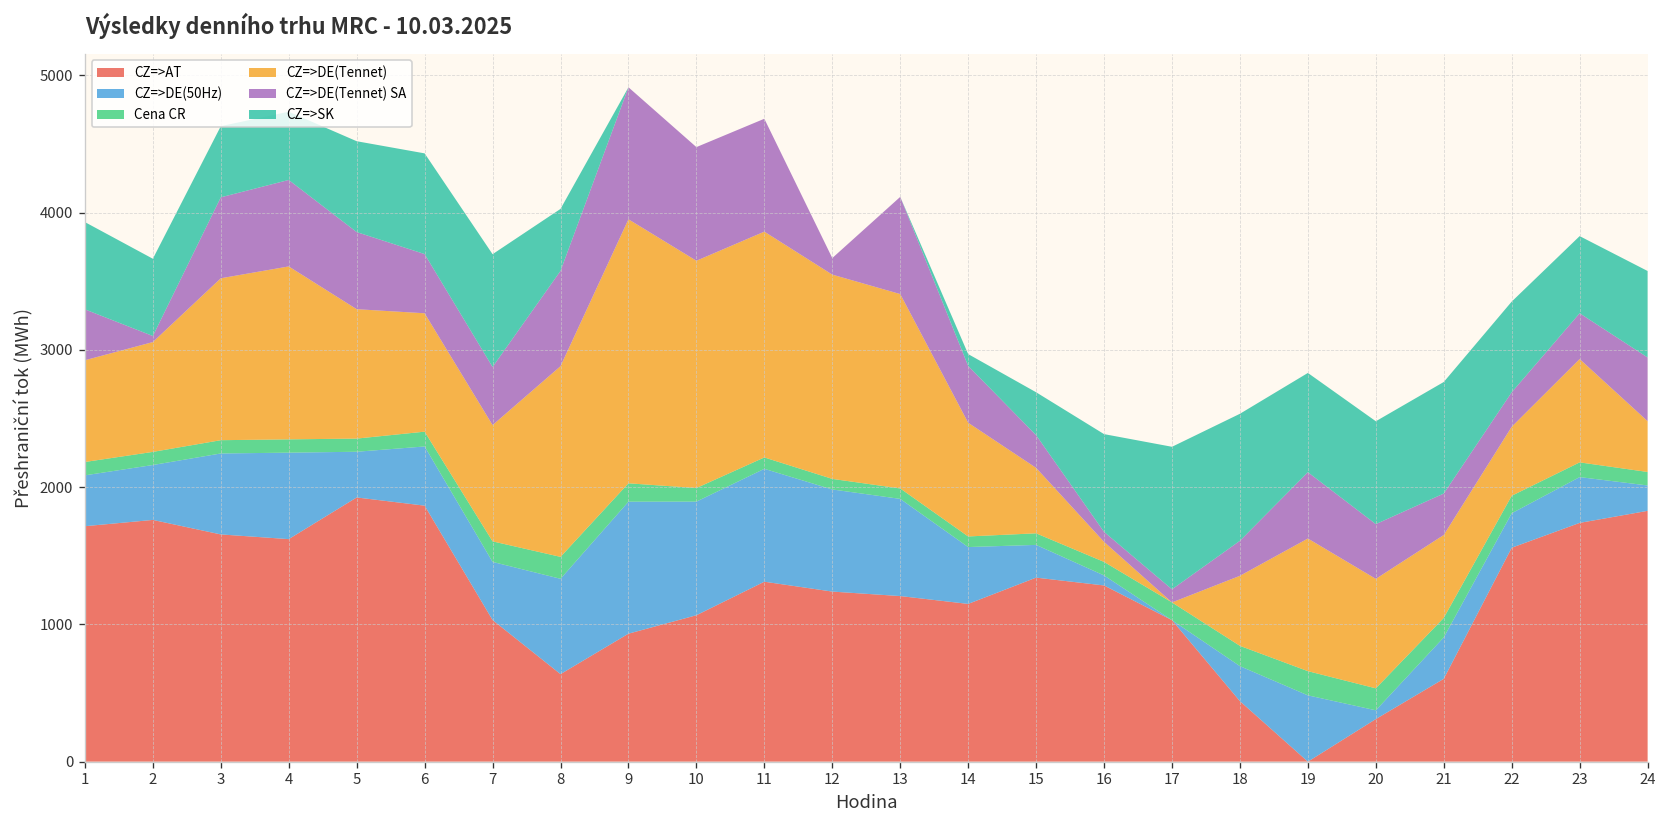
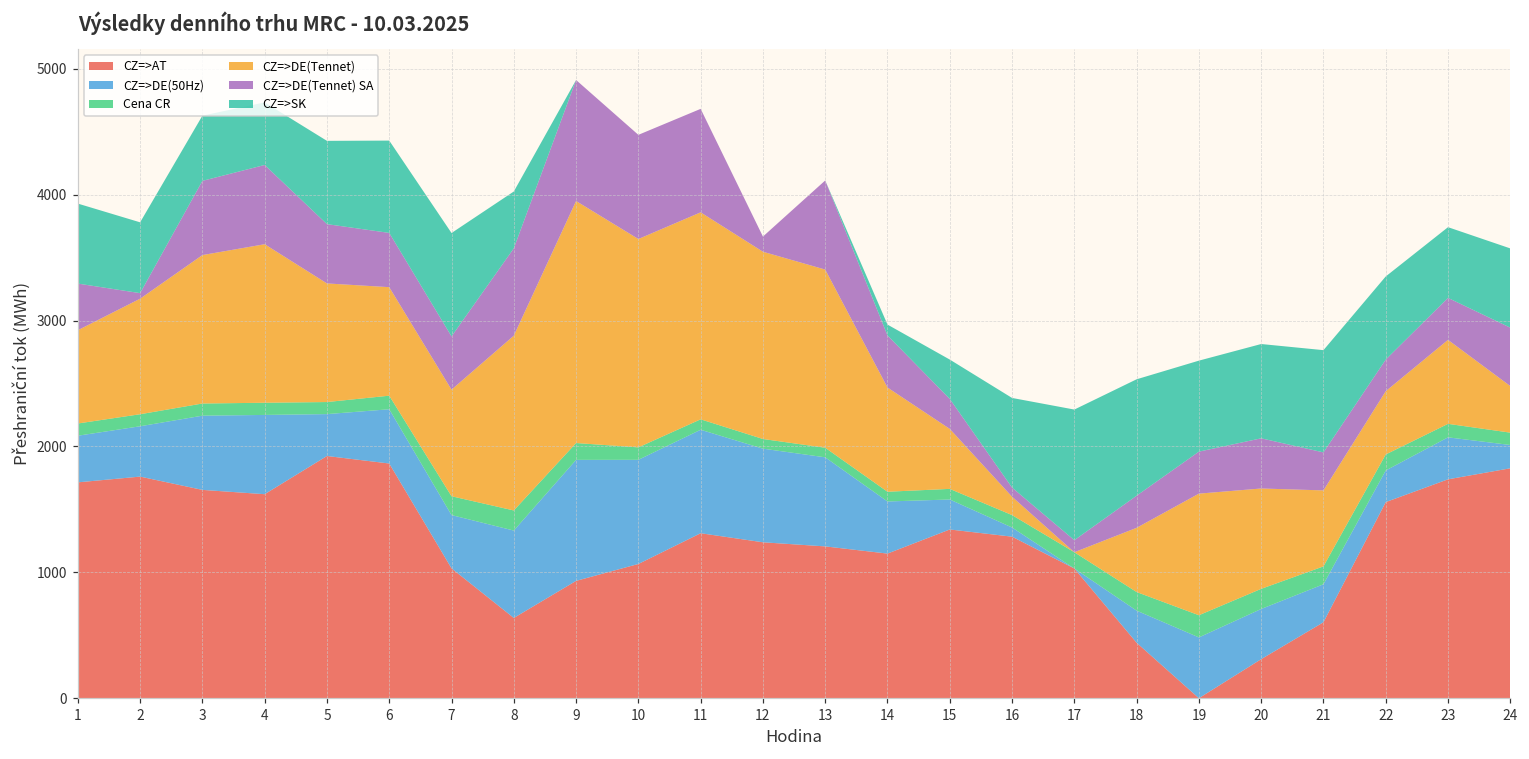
  {
    "CZ=>AT": {
      "1": 1720,
      "2": 1760,
      "3": 1660,
      "4": 1620,
      "5": 1920,
      "6": 1860,
      "7": 1030,
      "8": 640,
      "9": 930,
      "10": 1070,
      "11": 1310,
      "12": 1240,
      "13": 1210,
      "14": 1150,
      "15": 1340,
      "16": 1280,
      "18": 440,
      "19": 0,
      "20": 310,
      "21": 600,
      "22": 1560,
      "23": 1740,
      "24": 1830
    },
    "CZ=>DE(50Hz)": {
      "1": 370,
      "2": 400,
      "3": 590,
      "4": 630,
      "5": 330,
      "6": 430,
      "7": 420,
      "8": 690,
      "9": 960,
      "10": 830,
      "11": 820,
      "12": 740,
      "13": 710,
      "14": 410,
      "15": 240,
      "16": 70,
      "18": 260,
      "19": 480,
-     "20": 60,
+     "20": 400,
      "21": 300,
      "22": 250,
      "23": 330,
      "24": 190
    },
    "CZ=>DE(Tennet)": {
      "1": 740,
-     "2": 800,
+     "2": 920,
      "3": 1180,
      "4": 1260,
      "5": 940,
      "6": 860,
      "7": 850,
      "8": 1390,
      "9": 1920,
      "10": 1660,
      "11": 1640,
      "12": 1490,
      "13": 1420,
      "14": 830,
      "15": 480,
      "16": 150,
      "18": 510,
      "19": 970,
      "20": 800,
      "21": 600,
      "22": 500,
-     "23": 750,
+     "23": 670,
      "24": 370
    },
    "CZ=>DE(Tennet) SA": {
      "1": 370,
      "2": 40,
      "3": 590,
      "4": 630,
-     "5": 560,
+     "5": 470,
      "6": 430,
      "7": 420,
      "8": 690,
      "14": 410,
      "15": 240,
      "16": 70,
      "17": 100,
      "18": 260,
-     "19": 480,
+     "19": 330,
      "20": 400,
      "21": 300,
      "22": 250,
      "23": 330,
      "24": 460
    }
  }
